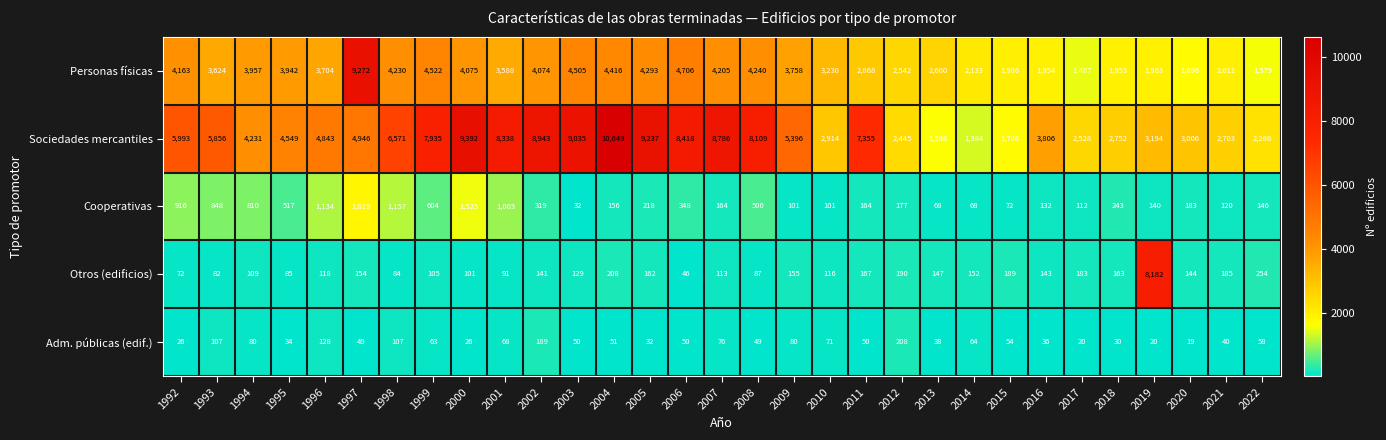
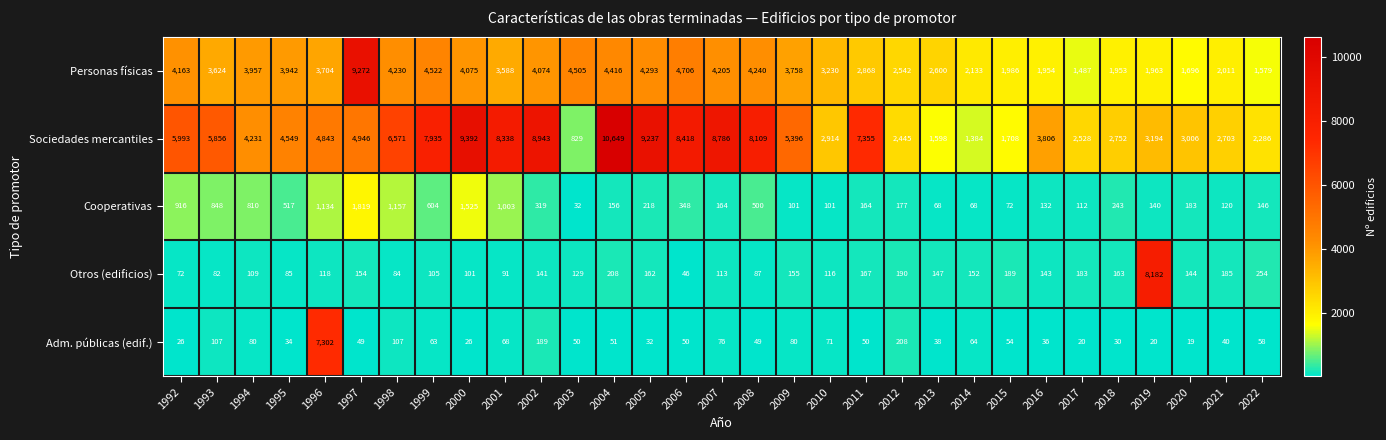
  {
    "Personas físicas": {
      "1992": "4,163",
      "1993": "3,624",
      "1994": "3,957",
      "1995": "3,942",
      "1996": "3,704",
      "1997": "9,272",
      "1998": "4,230",
      "1999": "4,522",
      "2000": "4,075",
      "2001": "3,588",
      "2002": "4,074",
      "2003": "4,505",
      "2004": "4,416",
      "2005": "4,293",
      "2006": "4,706",
      "2007": "4,205",
      "2008": "4,240",
      "2009": "3,758",
      "2010": "3,230",
      "2011": "2,868",
      "2012": "2,542",
      "2013": "2,600",
      "2014": "2,133",
      "2015": "1,986",
      "2016": "1,954",
      "2017": "1,487",
      "2018": "1,953",
      "2019": "1,963",
      "2020": "1,696",
      "2021": "2,011",
      "2022": "1,579"
    },
    "Sociedades mercantiles": {
      "1992": "5,993",
      "1993": "5,856",
      "1994": "4,231",
      "1995": "4,549",
      "1996": "4,843",
      "1997": "4,946",
      "1998": "6,571",
      "1999": "7,935",
      "2000": "9,392",
      "2001": "8,338",
      "2002": "8,943",
-     "2003": "9,035",
+     "2003": "829",
      "2004": "10,649",
      "2005": "9,237",
      "2006": "8,418",
      "2007": "8,786",
      "2008": "8,109",
      "2009": "5,396",
      "2010": "2,914",
      "2011": "7,355",
      "2012": "2,445",
      "2013": "1,598",
      "2014": "1,384",
      "2015": "1,708",
      "2016": "3,806",
      "2017": "2,528",
      "2018": "2,752",
      "2019": "3,194",
      "2020": "3,006",
      "2021": "2,703",
      "2022": "2,286"
    },
    "Cooperativas": {
      "1992": "916",
      "1993": "848",
      "1994": "810",
      "1995": "517",
      "1996": "1,134",
      "1997": "1,819",
      "1998": "1,157",
      "1999": "604",
      "2000": "1,525",
      "2001": "1,003",
      "2002": "319",
      "2003": "32",
      "2004": "156",
      "2005": "218",
      "2006": "348",
      "2007": "164",
      "2008": "500",
      "2009": "101",
      "2010": "101",
      "2011": "164",
      "2012": "177",
      "2013": "68",
      "2014": "68",
      "2015": "72",
      "2016": "132",
      "2017": "112",
      "2018": "243",
      "2019": "140",
      "2020": "183",
      "2021": "120",
      "2022": "146"
    },
    "Otros (edificios)": {
      "1992": "72",
      "1993": "82",
      "1994": "109",
      "1995": "85",
      "1996": "118",
      "1997": "154",
      "1998": "84",
      "1999": "105",
      "2000": "101",
      "2001": "91",
      "2002": "141",
      "2003": "129",
      "2004": "208",
      "2005": "162",
      "2006": "46",
      "2007": "113",
      "2008": "87",
      "2009": "155",
      "2010": "116",
      "2011": "167",
      "2012": "190",
      "2013": "147",
      "2014": "152",
      "2015": "189",
      "2016": "143",
      "2017": "183",
      "2018": "163",
      "2019": "8,182",
      "2020": "144",
      "2021": "185",
      "2022": "254"
    },
    "Adm. públicas (edif.)": {
      "1992": "26",
      "1993": "107",
      "1994": "80",
      "1995": "34",
-     "1996": "128",
+     "1996": "7,302",
      "1997": "49",
      "1998": "107",
      "1999": "63",
      "2000": "26",
      "2001": "68",
      "2002": "189",
      "2003": "50",
      "2004": "51",
      "2005": "32",
      "2006": "50",
      "2007": "76",
      "2008": "49",
      "2009": "80",
      "2010": "71",
      "2011": "50",
      "2012": "208",
      "2013": "38",
      "2014": "64",
      "2015": "54",
      "2016": "36",
      "2017": "20",
      "2018": "30",
      "2019": "20",
      "2020": "19",
      "2021": "40",
      "2022": "58"
    }
  }
